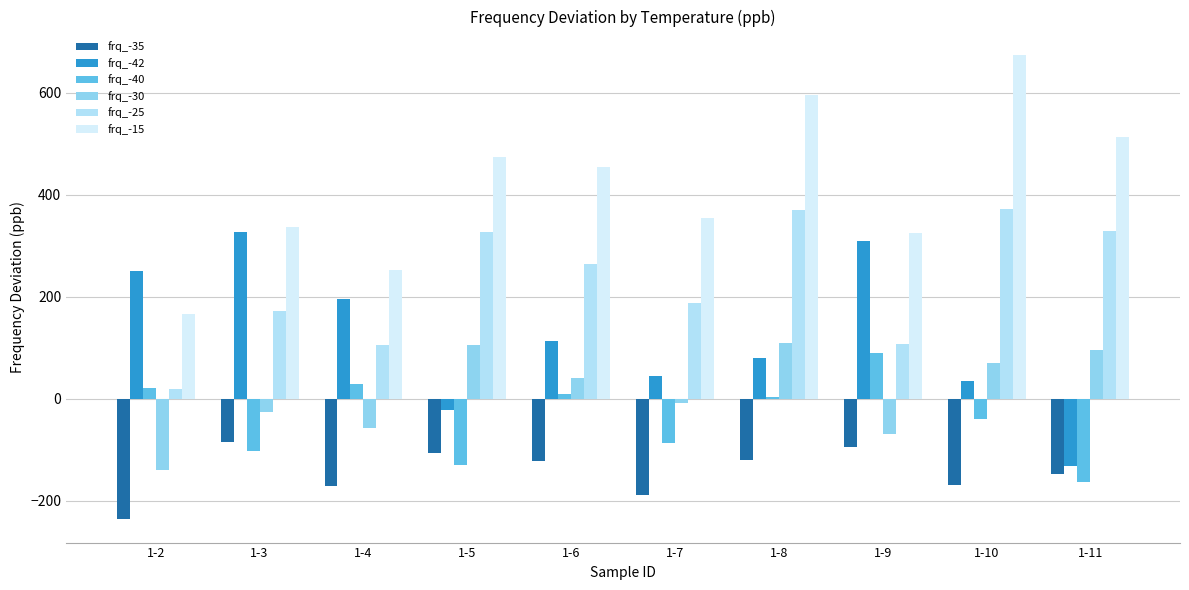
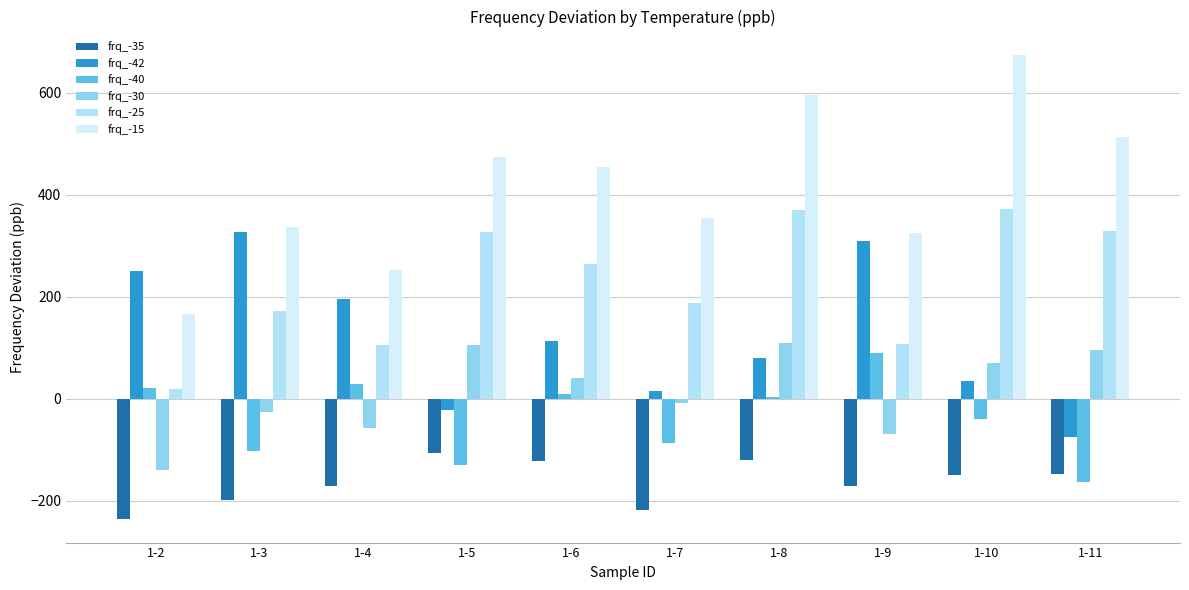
  {
    "frq_-35": {
      "1-2": -240,
-     "1-3": -90,
+     "1-3": -200,
      "1-4": -170,
      "1-5": -110,
      "1-6": -120,
-     "1-7": -190,
+     "1-7": -220,
      "1-8": -120,
-     "1-9": -90,
-     "1-10": -170,
+     "1-9": -170,
+     "1-10": -150,
      "1-11": -150
    },
    "frq_-42": {
      "1-2": 250,
      "1-3": 330,
      "1-4": 190,
      "1-5": -20,
      "1-6": 110,
-     "1-7": 50,
+     "1-7": 20,
      "1-8": 80,
      "1-9": 310,
      "1-10": 40,
-     "1-11": -130
+     "1-11": -70
    }
  }
